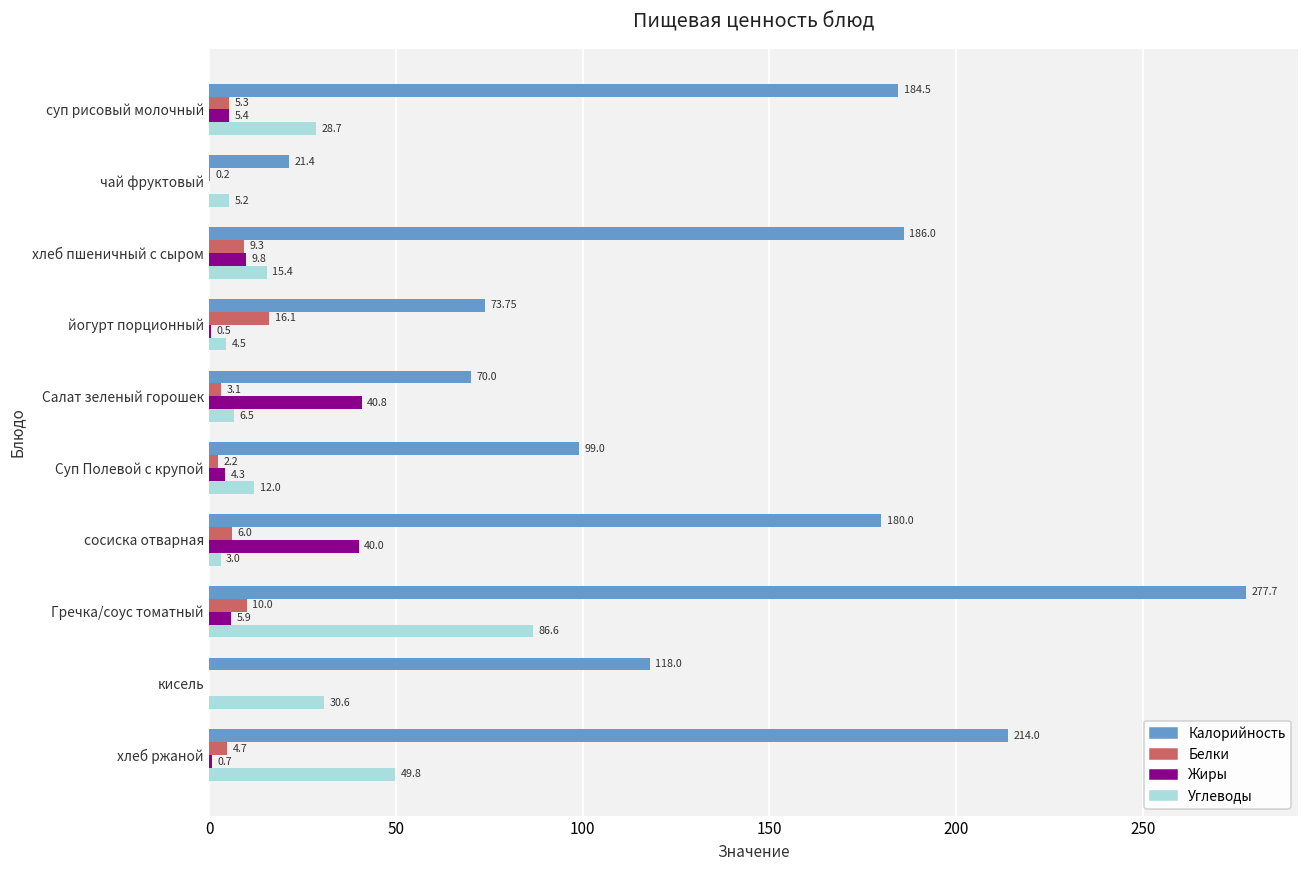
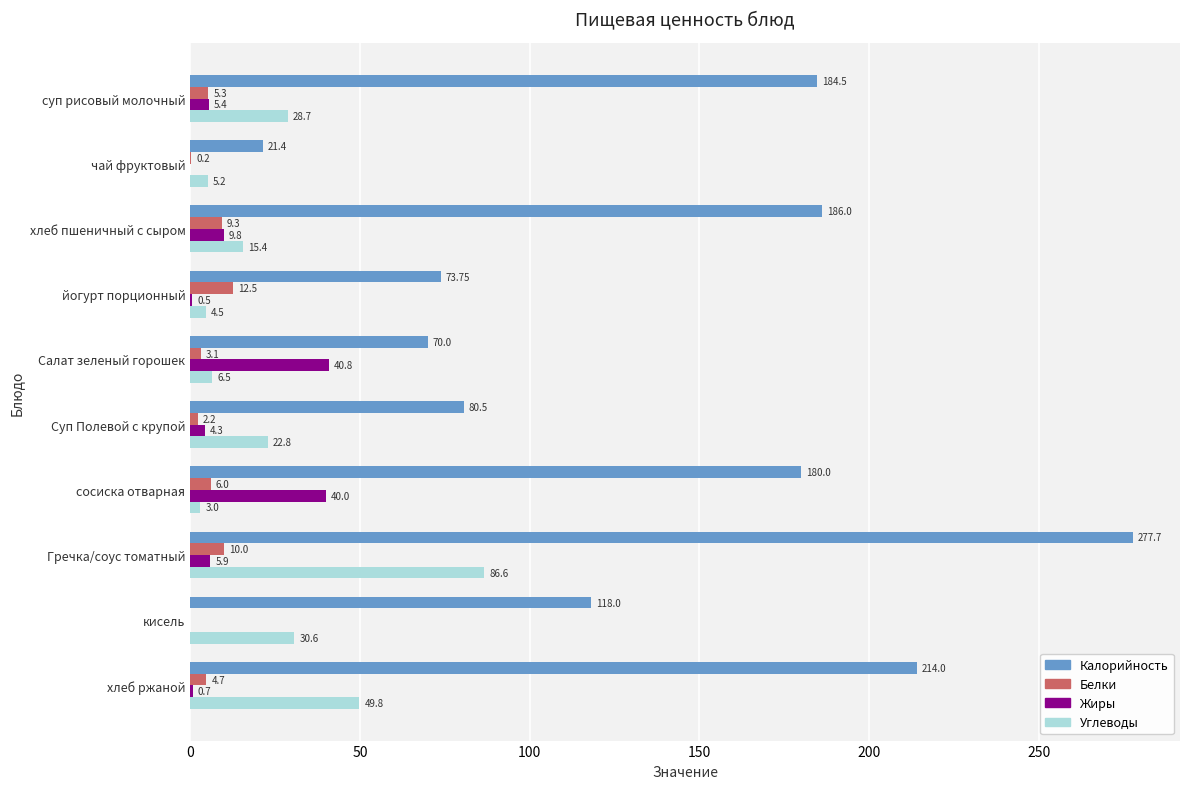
  {
    "Калорийность": {
      "суп рисовый молочный": 184.5,
      "чай фруктовый": 21.4,
      "хлеб пшеничный с сыром": 186.0,
      "йогурт порционный": 73.75,
      "Салат зеленый горошек": 70.0,
-     "Суп Полевой с крупой": 99.0,
+     "Суп Полевой с крупой": 80.5,
      "сосиска отварная": 180.0,
      "Гречка/соус томатный": 277.7,
      "кисель": 118.0,
      "хлеб ржаной": 214.0
    },
    "Белки": {
      "суп рисовый молочный": 5.3,
      "чай фруктовый": 0.2,
      "хлеб пшеничный с сыром": 9.3,
-     "йогурт порционный": 16.1,
+     "йогурт порционный": 12.5,
      "Салат зеленый горошек": 3.1,
      "Суп Полевой с крупой": 2.2,
      "сосиска отварная": 6.0,
      "Гречка/соус томатный": 10.0,
      "хлеб ржаной": 4.7
    },
    "Жиры": {
      "суп рисовый молочный": 5.4,
      "хлеб пшеничный с сыром": 9.8,
      "йогурт порционный": 0.5,
      "Салат зеленый горошек": 40.8,
      "Суп Полевой с крупой": 4.3,
      "сосиска отварная": 40.0,
      "Гречка/соус томатный": 5.9,
      "хлеб ржаной": 0.7
    },
    "Углеводы": {
      "суп рисовый молочный": 28.7,
      "чай фруктовый": 5.2,
      "хлеб пшеничный с сыром": 15.4,
      "йогурт порционный": 4.5,
      "Салат зеленый горошек": 6.5,
-     "Суп Полевой с крупой": 12.0,
+     "Суп Полевой с крупой": 22.8,
      "сосиска отварная": 3.0,
      "Гречка/соус томатный": 86.6,
      "кисель": 30.6,
      "хлеб ржаной": 49.8
    }
  }
